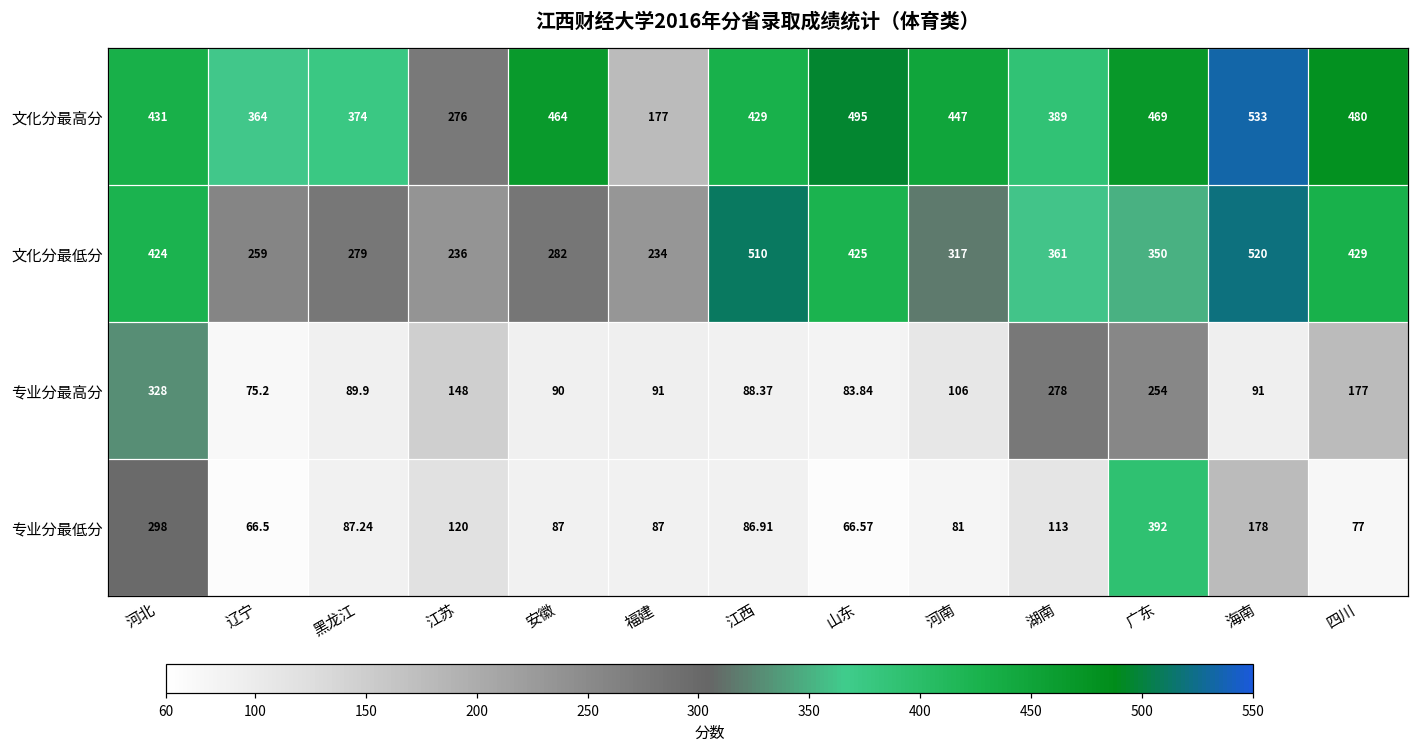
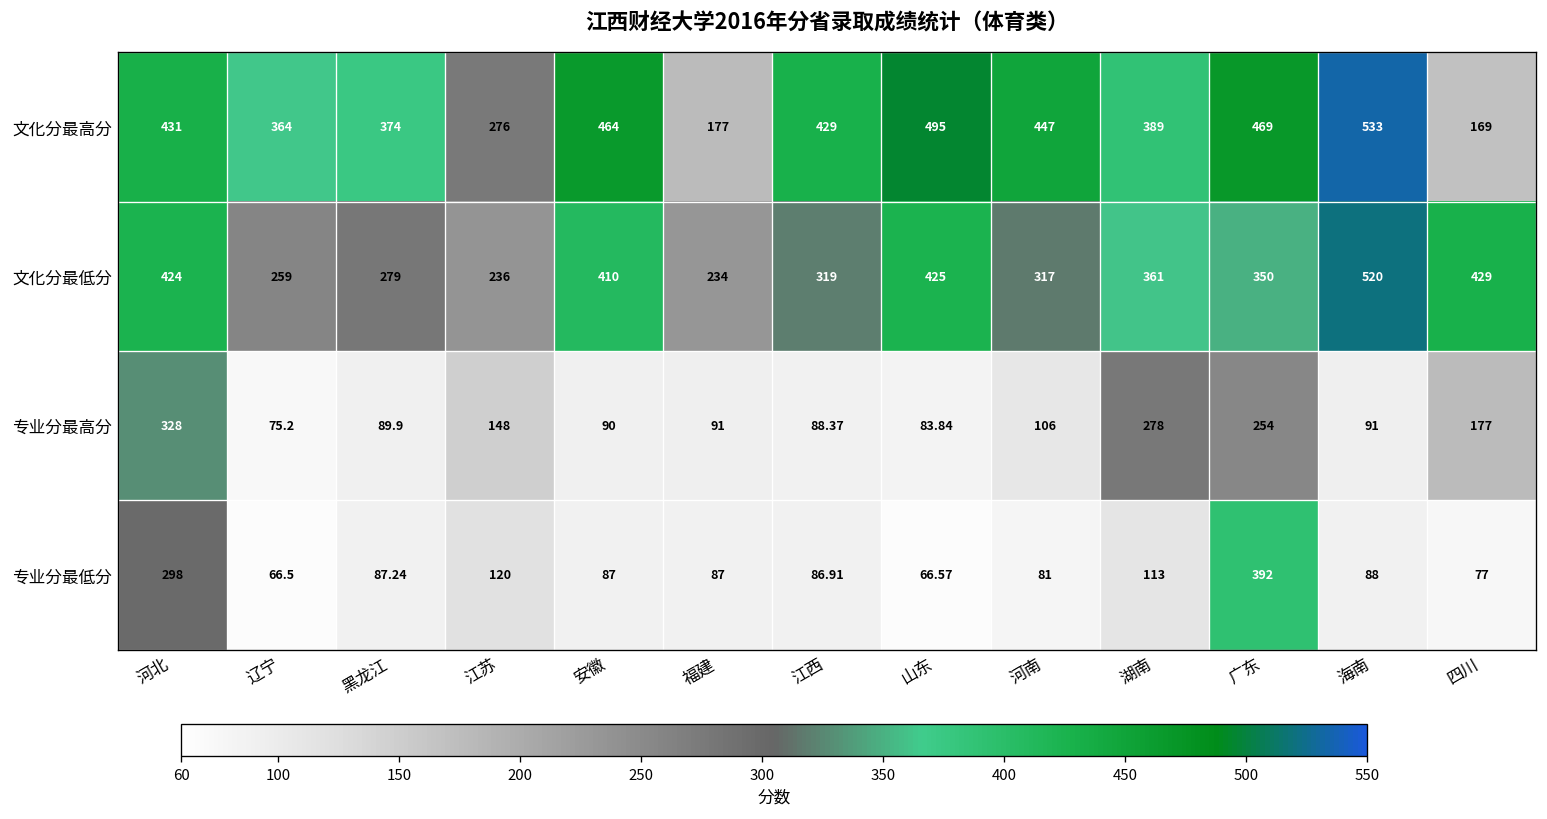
  {
    "文化分最高分": {
      "河北": 431,
      "辽宁": 364,
      "黑龙江": 374,
      "江苏": 276,
      "安徽": 464,
      "福建": 177,
      "江西": 429,
      "山东": 495,
      "河南": 447,
      "湖南": 389,
      "广东": 469,
      "海南": 533,
-     "四川": 480
+     "四川": 169
    },
    "文化分最低分": {
      "河北": 424,
      "辽宁": 259,
      "黑龙江": 279,
      "江苏": 236,
-     "安徽": 282,
+     "安徽": 410,
      "福建": 234,
-     "江西": 510,
+     "江西": 319,
      "山东": 425,
      "河南": 317,
      "湖南": 361,
      "广东": 350,
      "海南": 520,
      "四川": 429
    },
    "专业分最高分": {
      "河北": 328,
      "辽宁": 75.2,
      "黑龙江": 89.9,
      "江苏": 148,
      "安徽": 90,
      "福建": 91,
      "江西": 88.37,
      "山东": 83.84,
      "河南": 106,
      "湖南": 278,
      "广东": 254,
      "海南": 91,
      "四川": 177
    },
    "专业分最低分": {
      "河北": 298,
      "辽宁": 66.5,
      "黑龙江": 87.24,
      "江苏": 120,
      "安徽": 87,
      "福建": 87,
      "江西": 86.91,
      "山东": 66.57,
      "河南": 81,
      "湖南": 113,
      "广东": 392,
-     "海南": 178,
+     "海南": 88,
      "四川": 77
    }
  }
